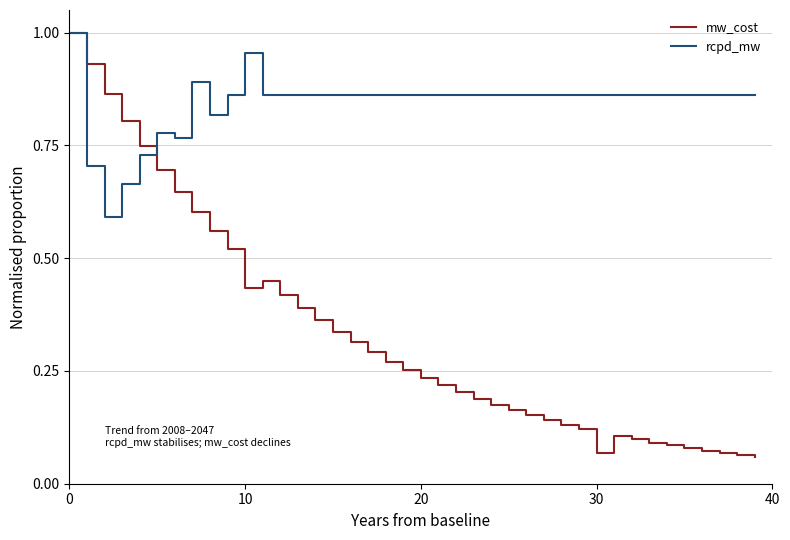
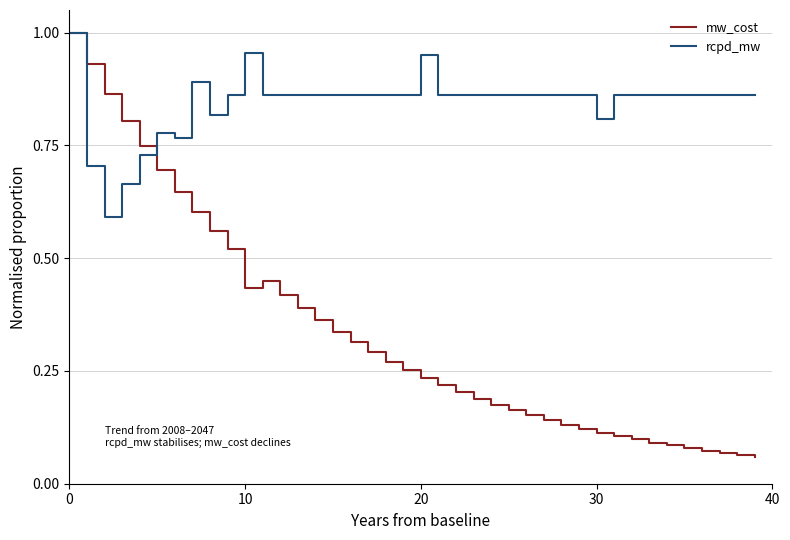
  {
    "mw_cost": {
      "10": 0.43,
      "20": 0.23,
-     "30": 0.07
+     "30": 0.11
    },
    "rcpd_mw": {
      "10": 0.96,
-     "20": 0.86,
-     "30": 0.86
+     "20": 0.95,
+     "30": 0.81
    }
  }
